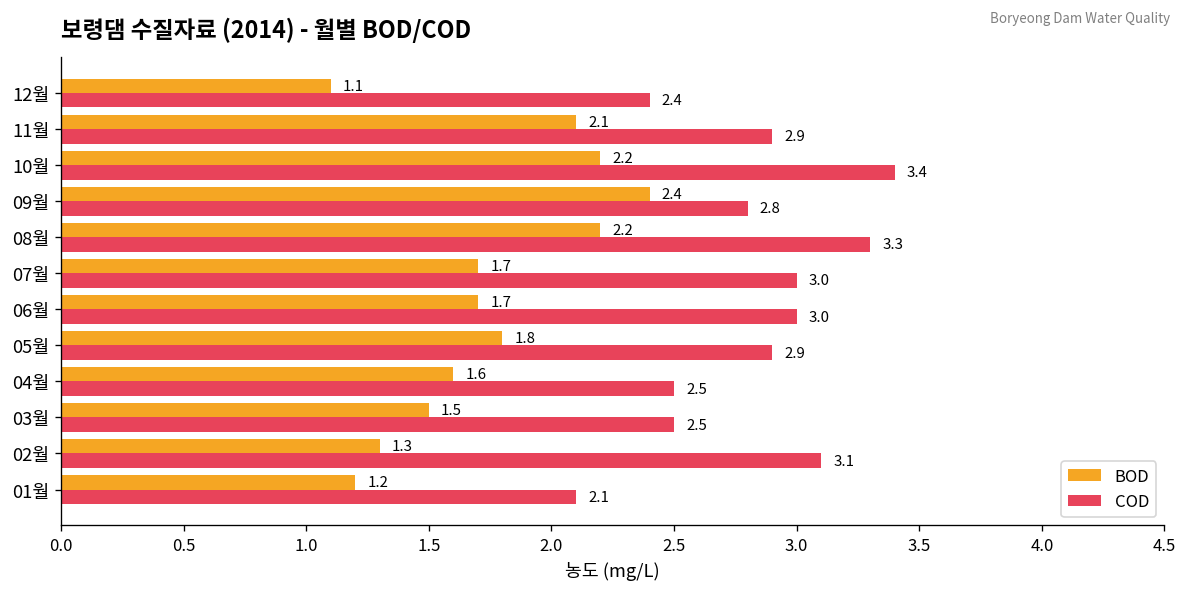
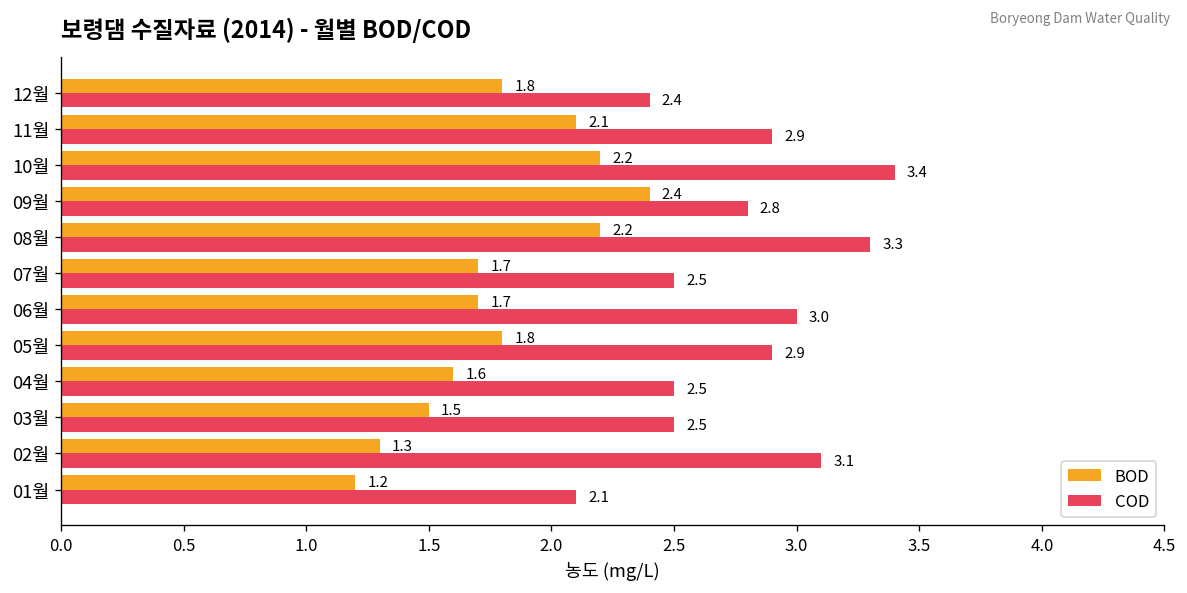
  {
    "BOD": {
-     "12월": 1.1,
+     "12월": 1.8,
      "11월": 2.1,
      "10월": 2.2,
      "09월": 2.4,
      "08월": 2.2,
      "07월": 1.7,
      "06월": 1.7,
      "05월": 1.8,
      "04월": 1.6,
      "03월": 1.5,
      "02월": 1.3,
      "01월": 1.2
    },
    "COD": {
      "12월": 2.4,
      "11월": 2.9,
      "10월": 3.4,
      "09월": 2.8,
      "08월": 3.3,
-     "07월": 3.0,
+     "07월": 2.5,
      "06월": 3.0,
      "05월": 2.9,
      "04월": 2.5,
      "03월": 2.5,
      "02월": 3.1,
      "01월": 2.1
    }
  }
